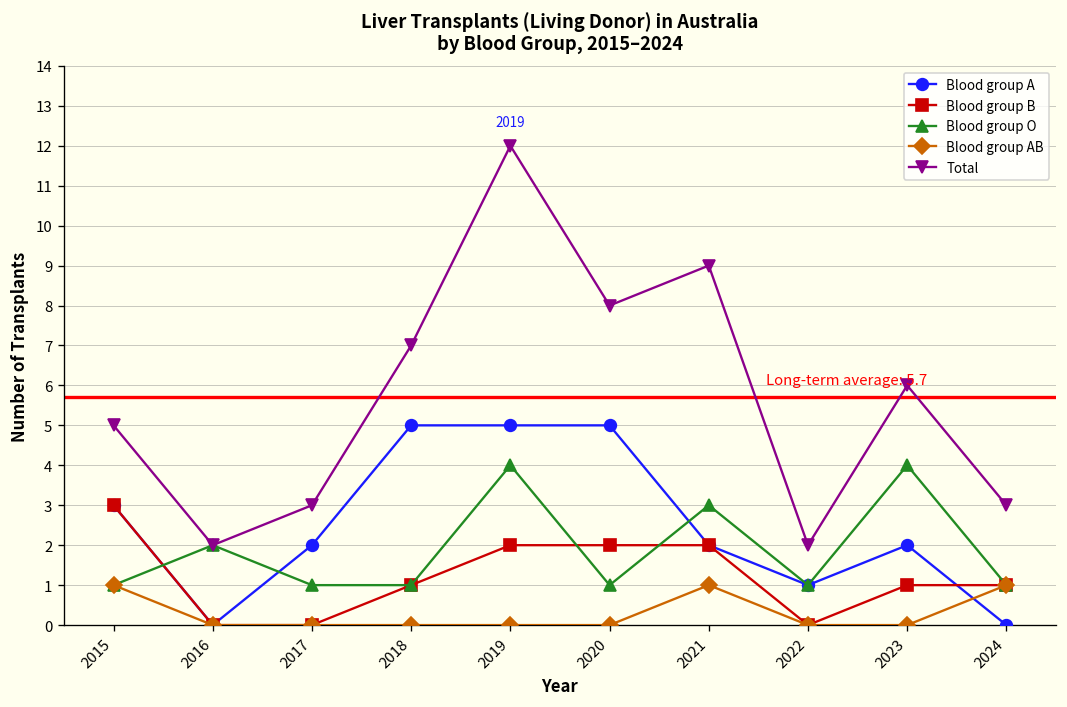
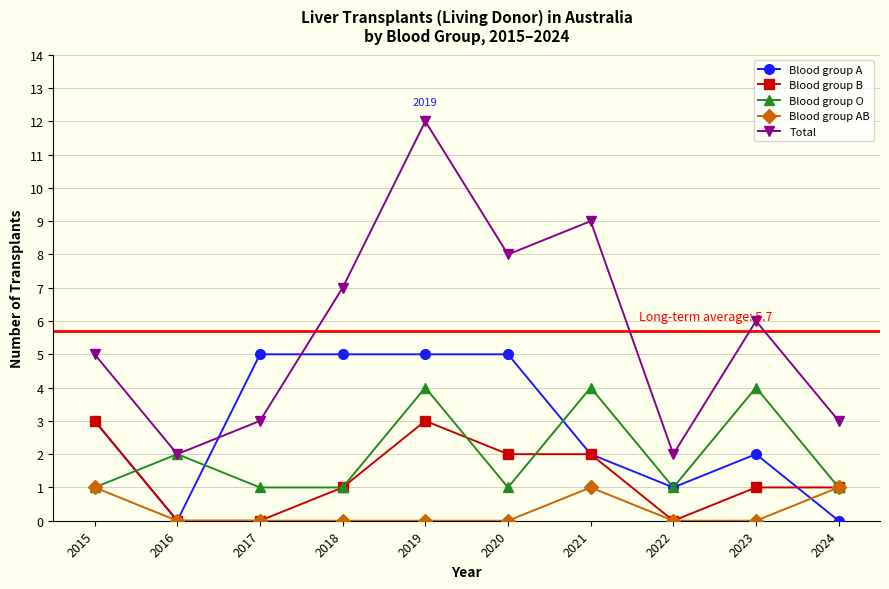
  {
    "Blood group A": {
-     "2017": 2,
+     "2017": 5,
      "2018": 5,
      "2019": 5,
      "2020": 5,
      "2023": 2,
      "2024": 0
    },
    "Blood group B": {
-     "2019": 2,
+     "2019": 3,
      "2020": 2,
      "2023": 1
    },
    "Blood group O": {
      "2017": 1,
      "2019": 4,
      "2020": 1,
-     "2021": 3,
+     "2021": 4,
      "2023": 4
    },
    "Blood group AB": {
      "2018": 0,
      "2019": 0,
      "2020": 0,
      "2021": 1,
      "2023": 0
    },
    "Total": {
      "2015": 5,
      "2017": 3,
      "2018": 7,
      "2020": 8,
      "2021": 9,
      "2022": 2,
      "2024": 3
    }
  }
